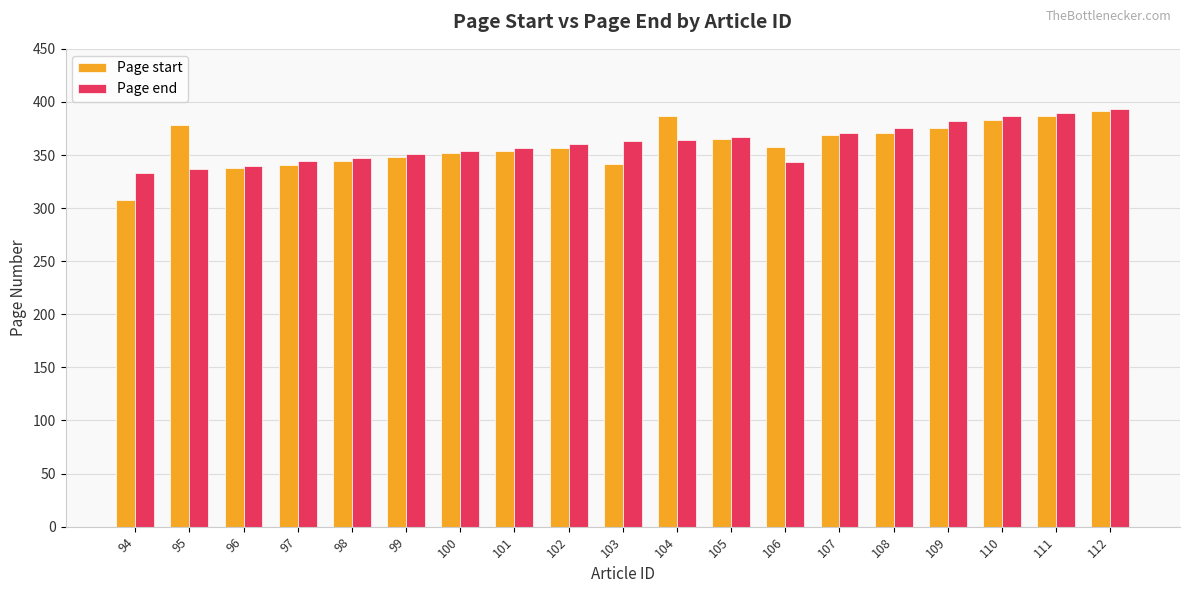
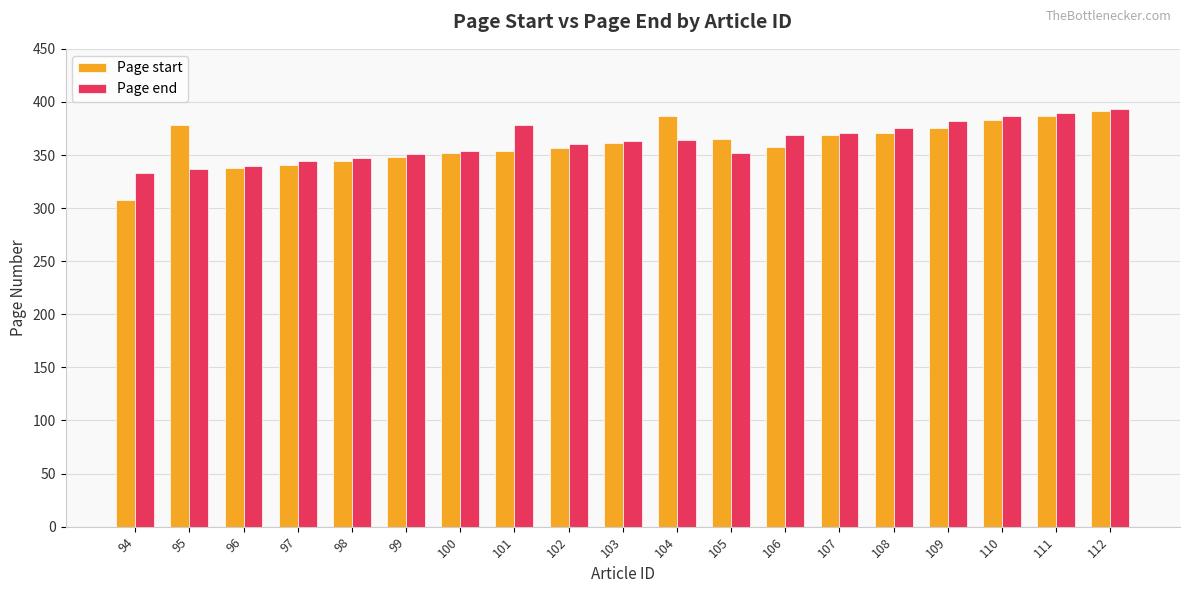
  {
    "Page start": {
      "94": 308,
      "95": 378,
      "96": 338,
      "97": 341,
      "98": 344,
      "99": 348,
      "100": 352,
      "101": 354,
      "102": 357,
-     "103": 342,
+     "103": 361,
      "104": 387,
      "105": 365,
      "106": 358,
      "107": 369,
      "108": 371,
      "109": 375,
      "110": 383,
      "111": 387,
      "112": 391
    },
    "Page end": {
      "94": 333,
      "95": 337,
      "96": 340,
      "97": 344,
      "98": 347,
      "99": 351,
      "100": 354,
-     "101": 357,
+     "101": 378,
      "102": 360,
      "103": 363,
      "104": 364,
-     "105": 367,
-     "106": 343,
+     "105": 352,
+     "106": 369,
      "107": 371,
      "108": 375,
      "109": 382,
      "110": 387,
      "111": 390,
      "112": 393
    }
  }
